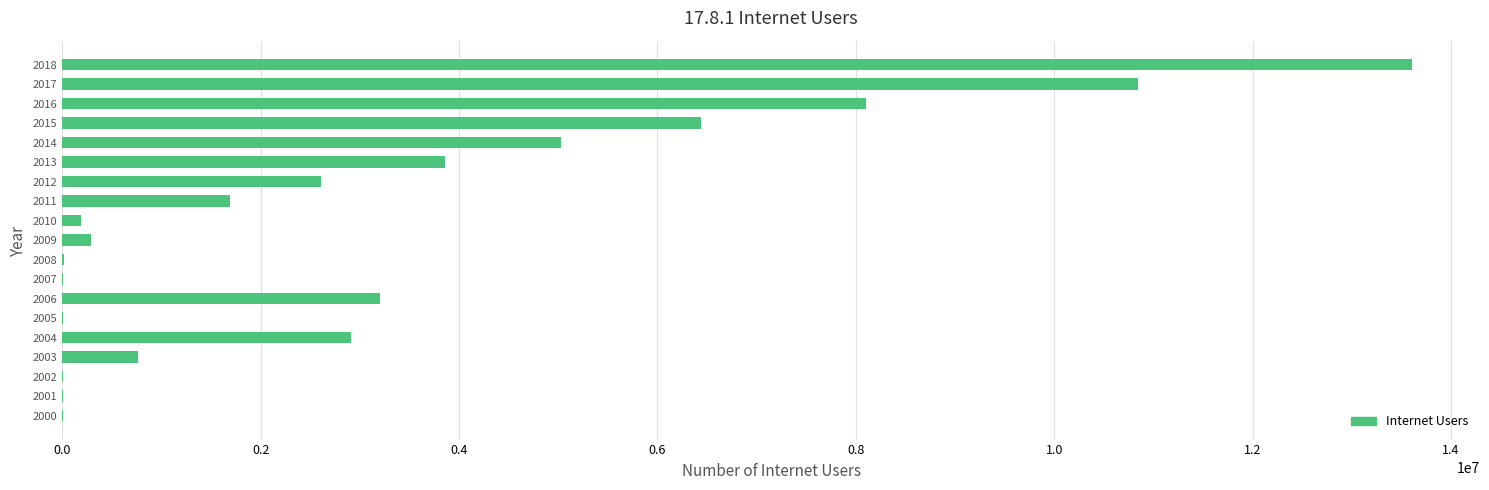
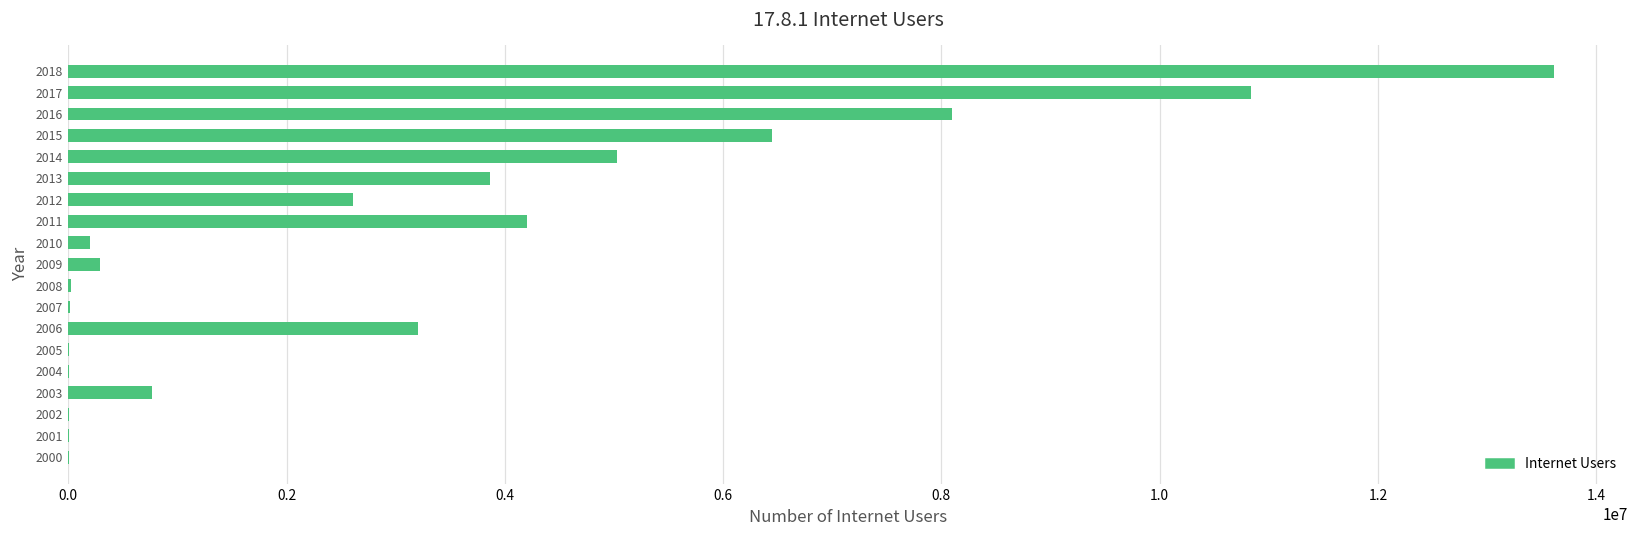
  {
    "2018": 13600000,
    "2017": 10800000,
    "2016": 8100000,
    "2015": 6400000,
    "2014": 5000000,
    "2013": 3900000,
    "2012": 2600000,
-   "2011": 1700000,
+   "2011": 4200000,
    "2010": 200000,
    "2009": 300000,
    "2006": 3200000,
-   "2004": 2900000,
+   "2004": 0,
    "2003": 800000
  }
